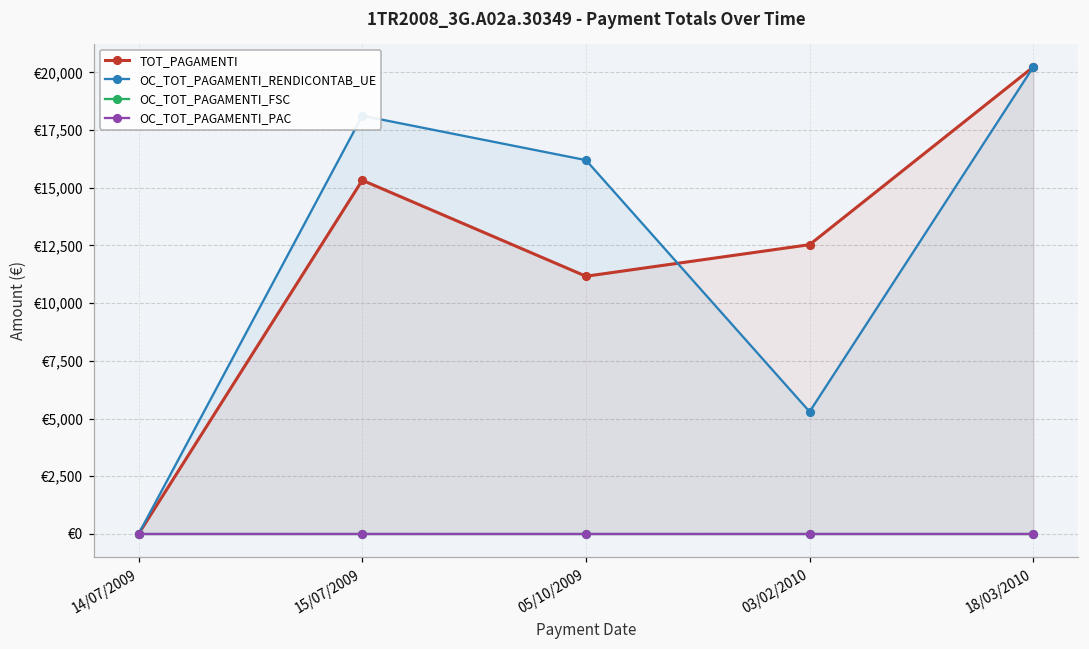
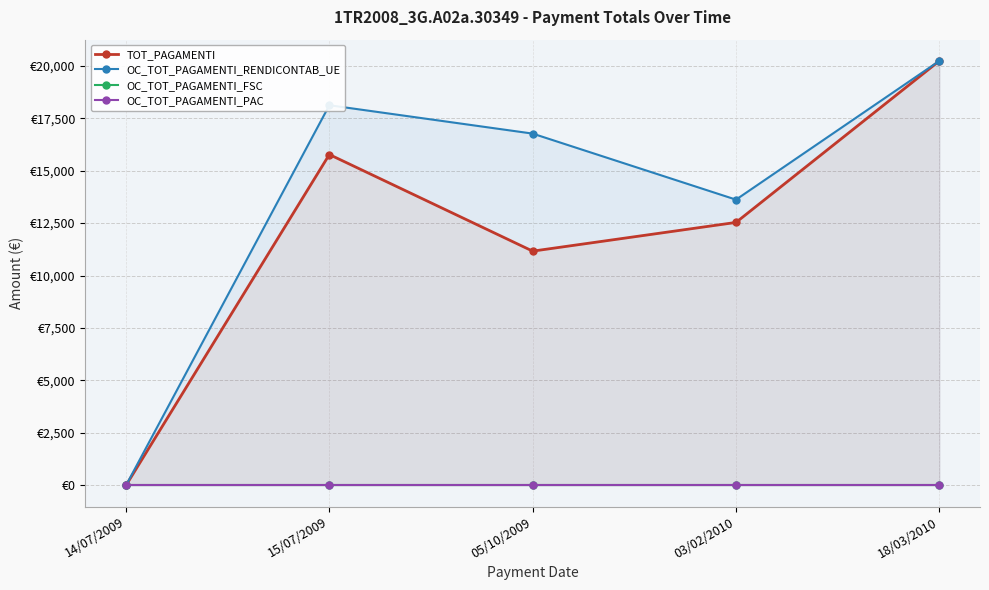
  {
    "TOT_PAGAMENTI": {
-     "15/07/2009": "€15,300",
+     "15/07/2009": "€15,800",
      "05/10/2009": "€11,200",
      "03/02/2010": "€12,500"
    },
    "OC_TOT_PAGAMENTI_RENDICONTAB_UE": {
-     "05/10/2009": "€16,200",
-     "03/02/2010": "€5,300"
+     "05/10/2009": "€16,800",
+     "03/02/2010": "€13,600"
    },
    "OC_TOT_PAGAMENTI_PAC": {
      "15/07/2009": "€0",
      "05/10/2009": "€0",
      "03/02/2010": "€0",
      "18/03/2010": "€0"
    }
  }
